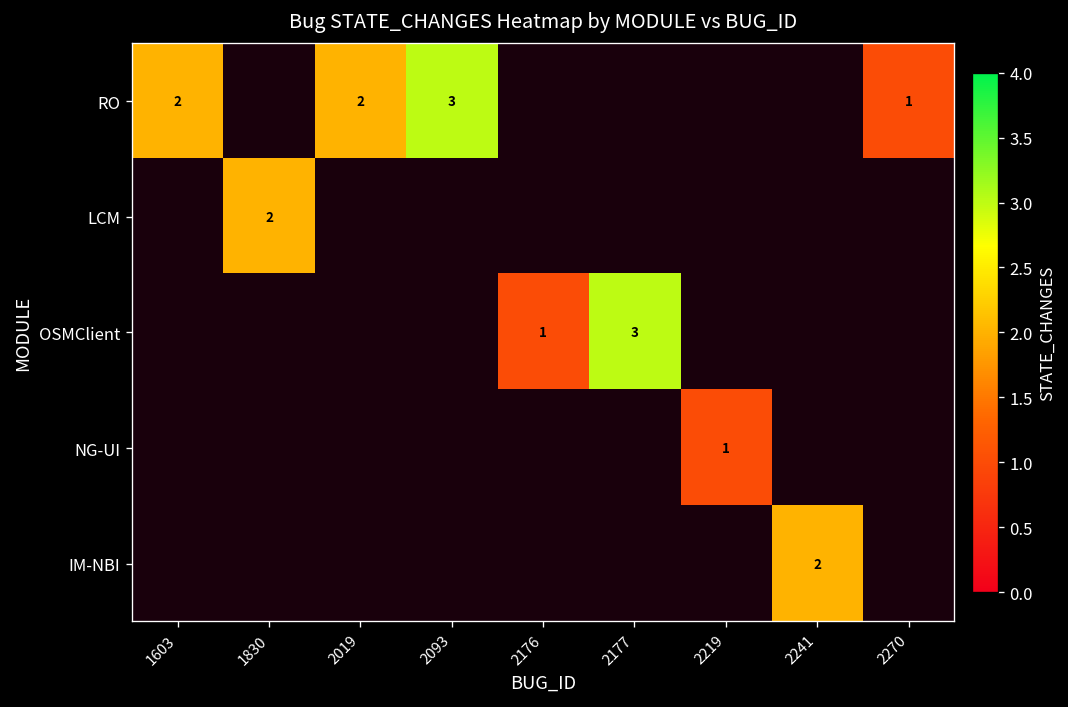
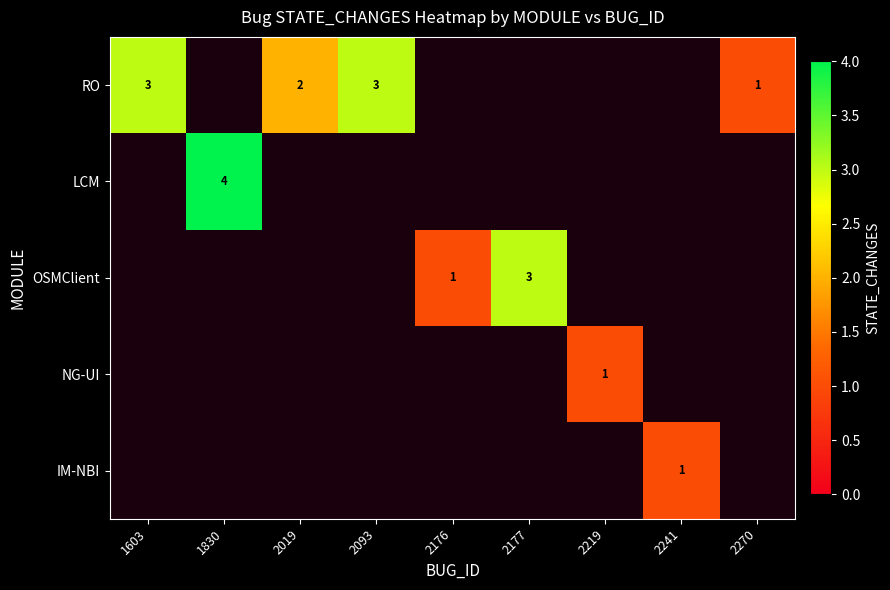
  {
    "RO": {
-     "1603": 2,
+     "1603": 3,
      "2019": 2,
      "2093": 3,
      "2270": 1
    },
    "LCM": {
-     "1830": 2
+     "1830": 4
    },
    "OSMClient": {
      "2176": 1,
      "2177": 3
    },
    "NG-UI": {
      "2219": 1
    },
    "IM-NBI": {
-     "2241": 2
+     "2241": 1
    }
  }
